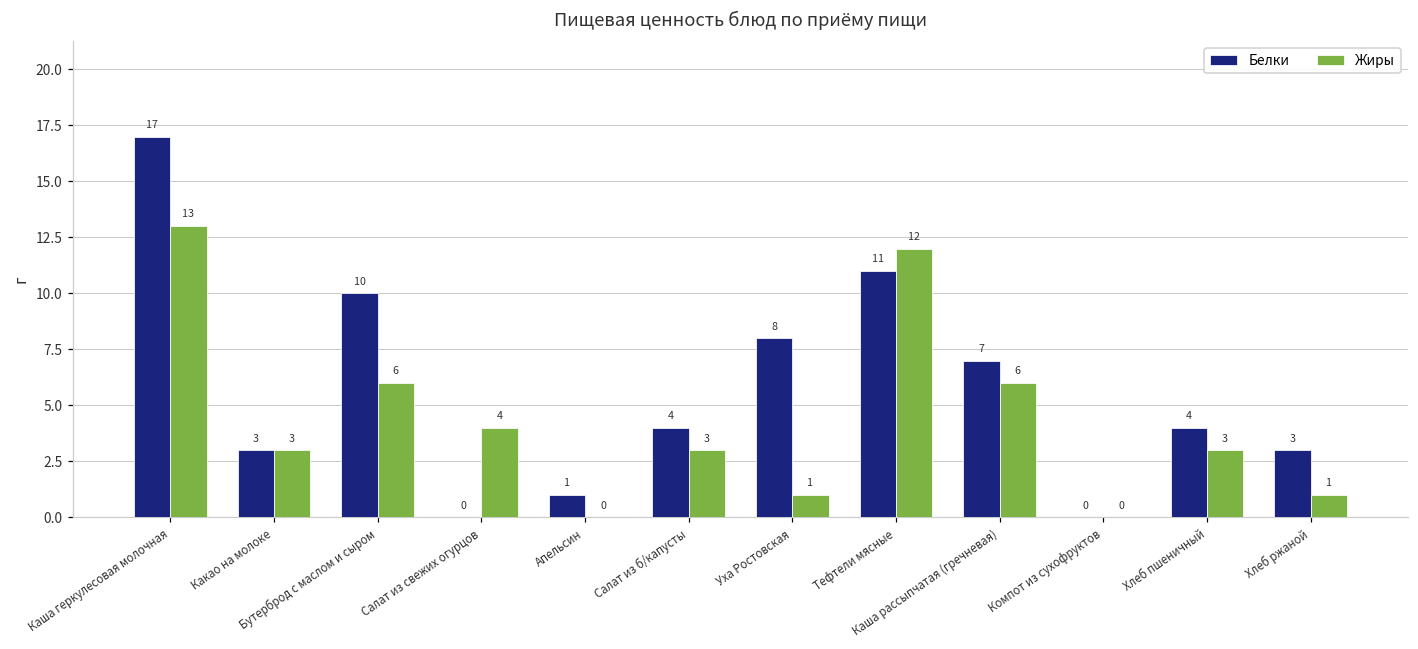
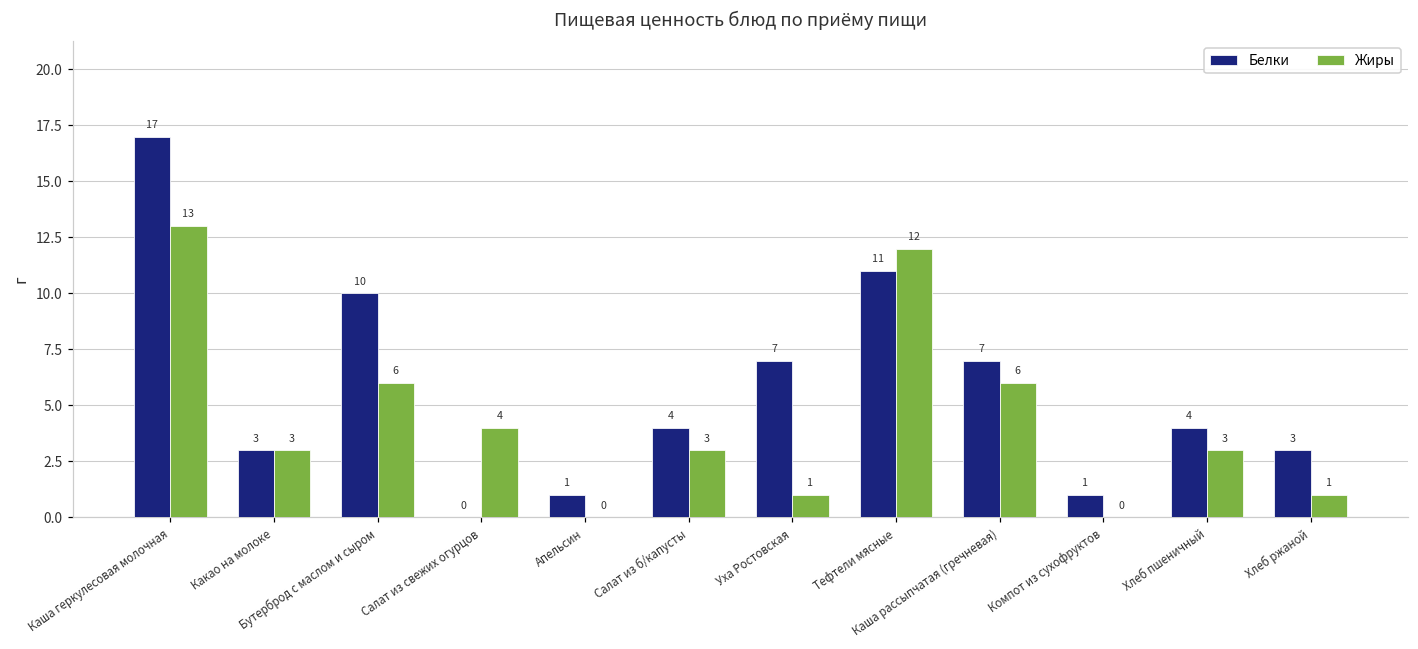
  {
    "Белки": {
      "Каша геркулесовая молочная": 17,
      "Какао на молоке": 3,
      "Бутерброд с маслом и сыром": 10,
      "Салат из свежих огурцов": 0,
      "Апельсин": 1,
      "Салат из б/капусты": 4,
-     "Уха Ростовская": 8,
+     "Уха Ростовская": 7,
      "Тефтели мясные": 11,
      "Каша рассыпчатая (гречневая)": 7,
-     "Компот из сухофруктов": 0,
+     "Компот из сухофруктов": 1,
      "Хлеб пшеничный": 4,
      "Хлеб ржаной": 3
    },
    "Жиры": {
      "Каша геркулесовая молочная": 13,
      "Какао на молоке": 3,
      "Бутерброд с маслом и сыром": 6,
      "Салат из свежих огурцов": 4,
      "Апельсин": 0,
      "Салат из б/капусты": 3,
      "Уха Ростовская": 1,
      "Тефтели мясные": 12,
      "Каша рассыпчатая (гречневая)": 6,
      "Компот из сухофруктов": 0,
      "Хлеб пшеничный": 3,
      "Хлеб ржаной": 1
    }
  }
